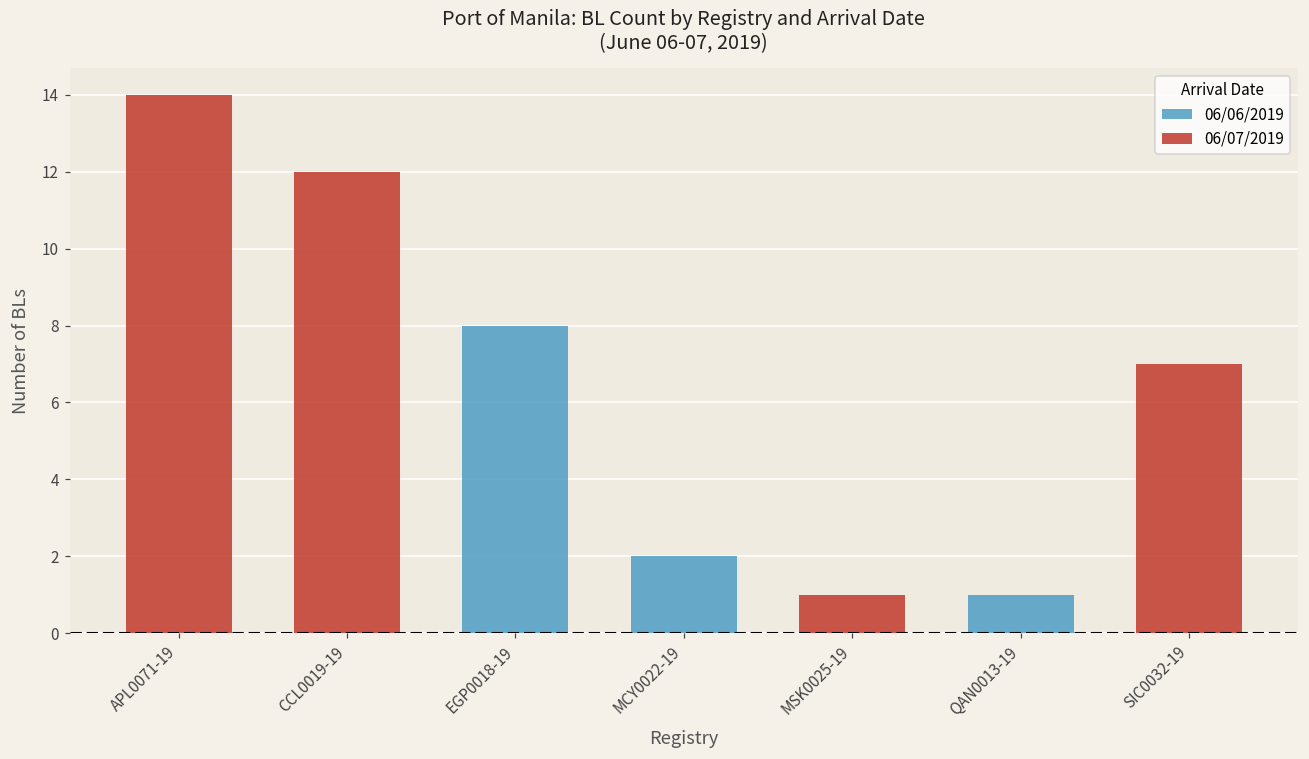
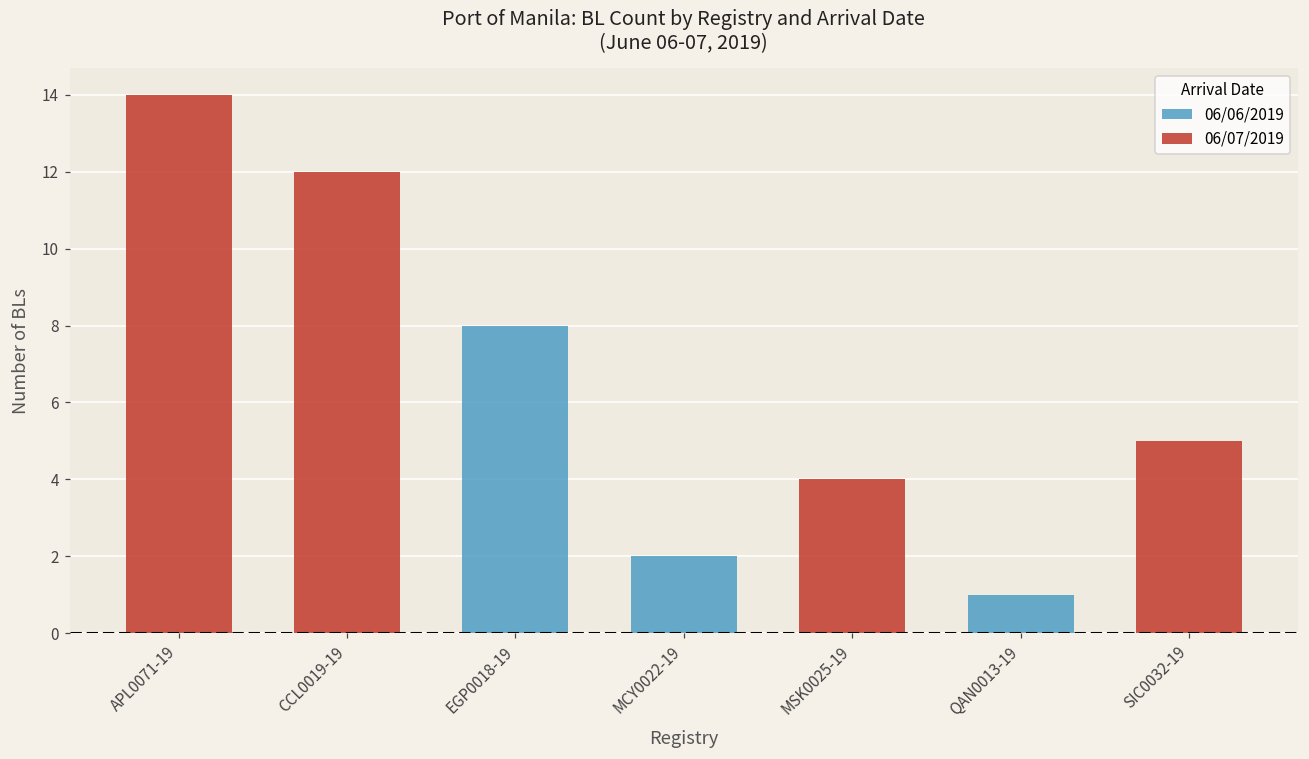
  {
    "06/06/2019": {
      "APL0071-19": 0,
      "CCL0019-19": 0,
      "EGP0018-19": 8,
      "MCY0022-19": 2,
      "MSK0025-19": 0,
      "QAN0013-19": 1,
      "SIC0032-19": 0
    },
    "06/07/2019": {
-     "MSK0025-19": 1,
-     "SIC0032-19": 7
+     "MSK0025-19": 4,
+     "SIC0032-19": 5
    }
  }
